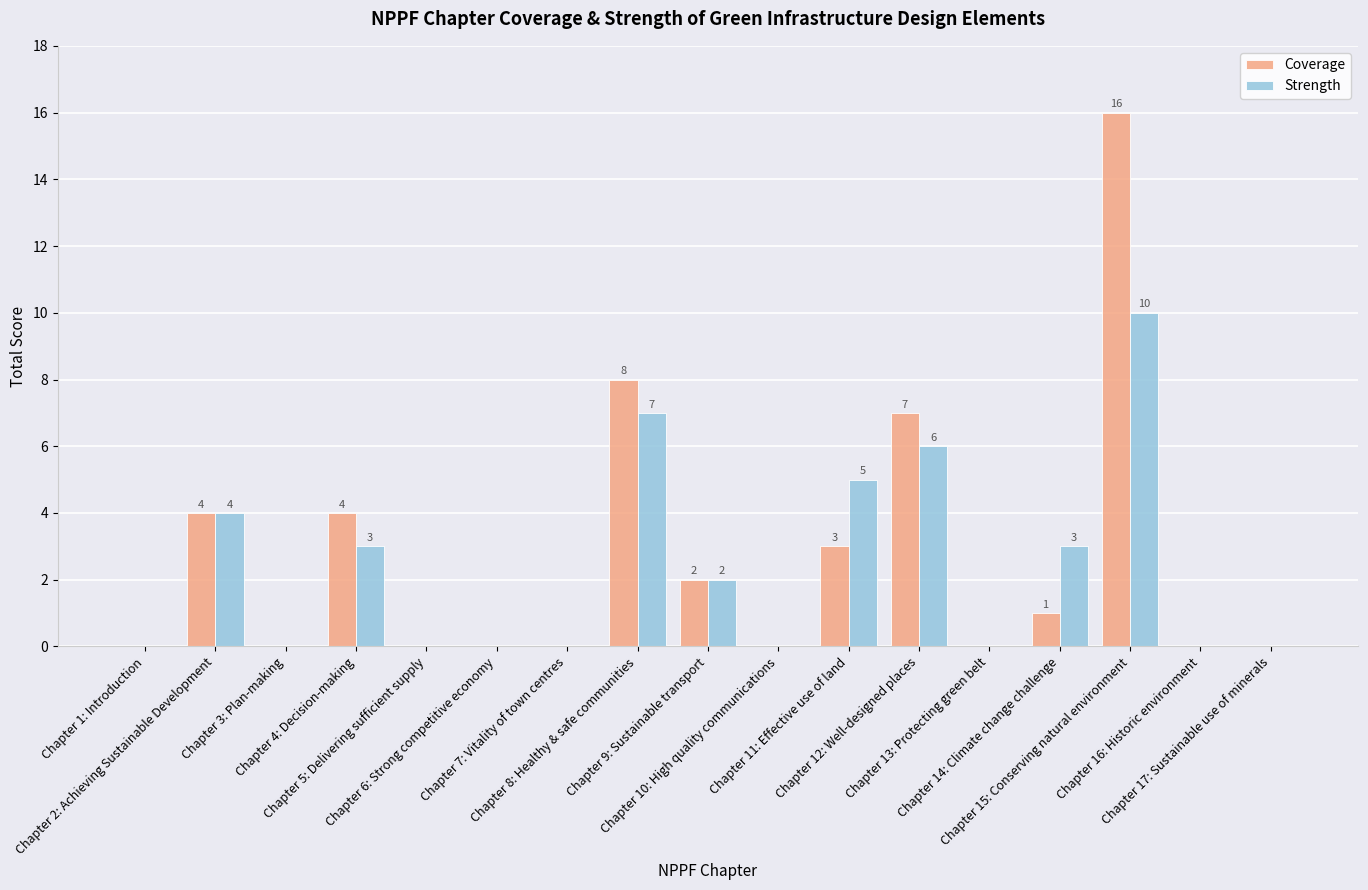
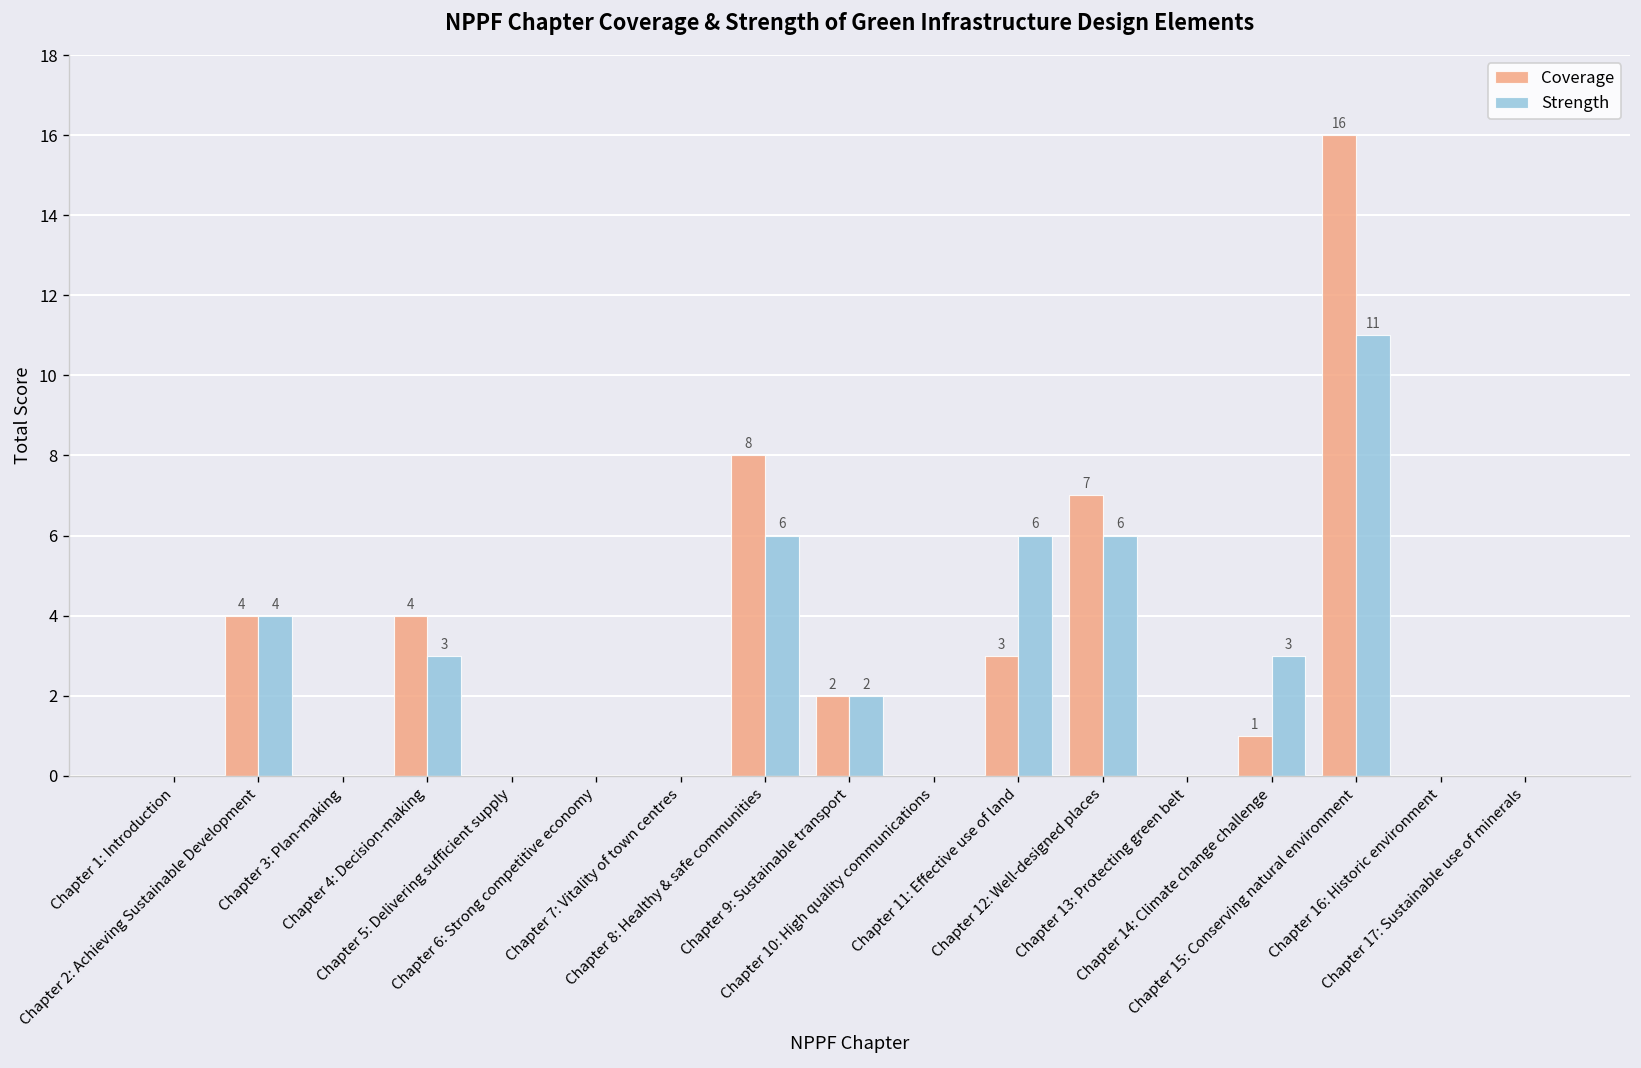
  {
    "Coverage": {
      "Chapter 2: Achieving Sustainable Development": 4,
      "Chapter 4: Decision-making": 4,
      "Chapter 8: Healthy & safe communities": 8,
      "Chapter 9: Sustainable transport": 2,
      "Chapter 11: Effective use of land": 3,
      "Chapter 12: Well-designed places": 7,
      "Chapter 14: Climate change challenge": 1,
      "Chapter 15: Conserving natural environment": 16
    },
    "Strength": {
      "Chapter 2: Achieving Sustainable Development": 4,
      "Chapter 4: Decision-making": 3,
-     "Chapter 8: Healthy & safe communities": 7,
+     "Chapter 8: Healthy & safe communities": 6,
      "Chapter 9: Sustainable transport": 2,
-     "Chapter 11: Effective use of land": 5,
+     "Chapter 11: Effective use of land": 6,
      "Chapter 12: Well-designed places": 6,
      "Chapter 14: Climate change challenge": 3,
-     "Chapter 15: Conserving natural environment": 10
+     "Chapter 15: Conserving natural environment": 11
    }
  }
